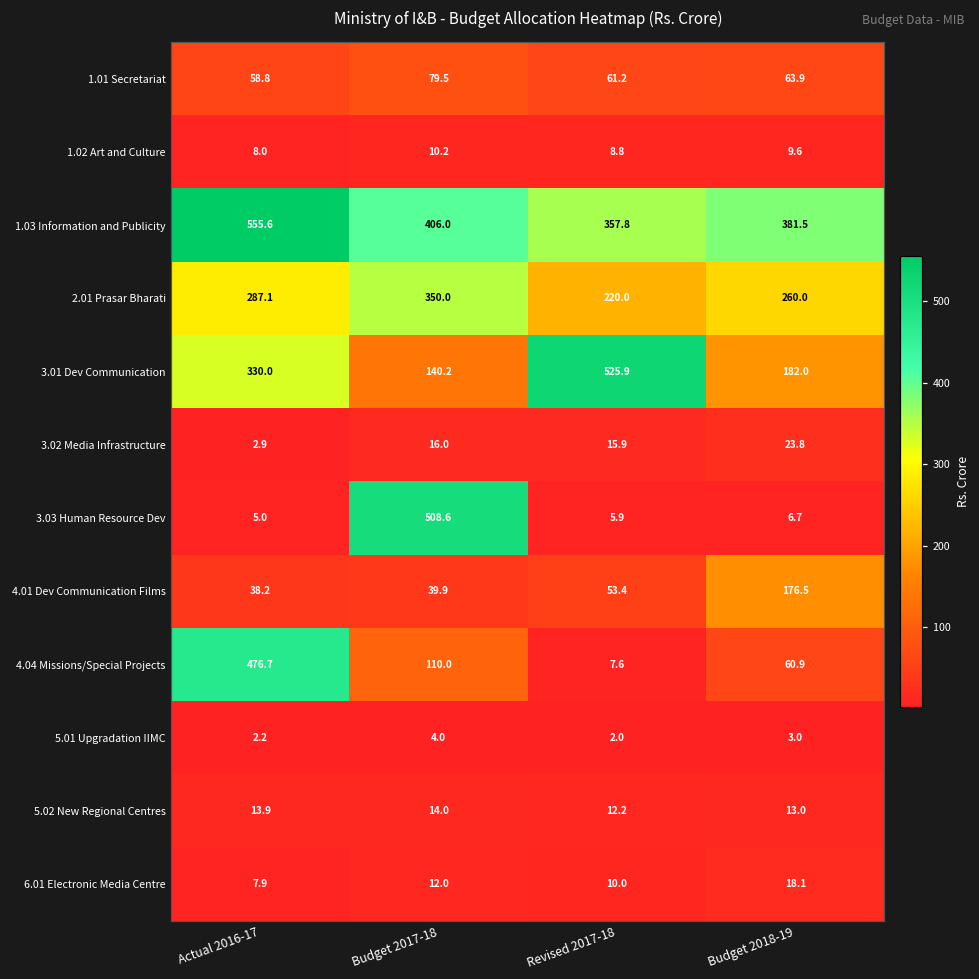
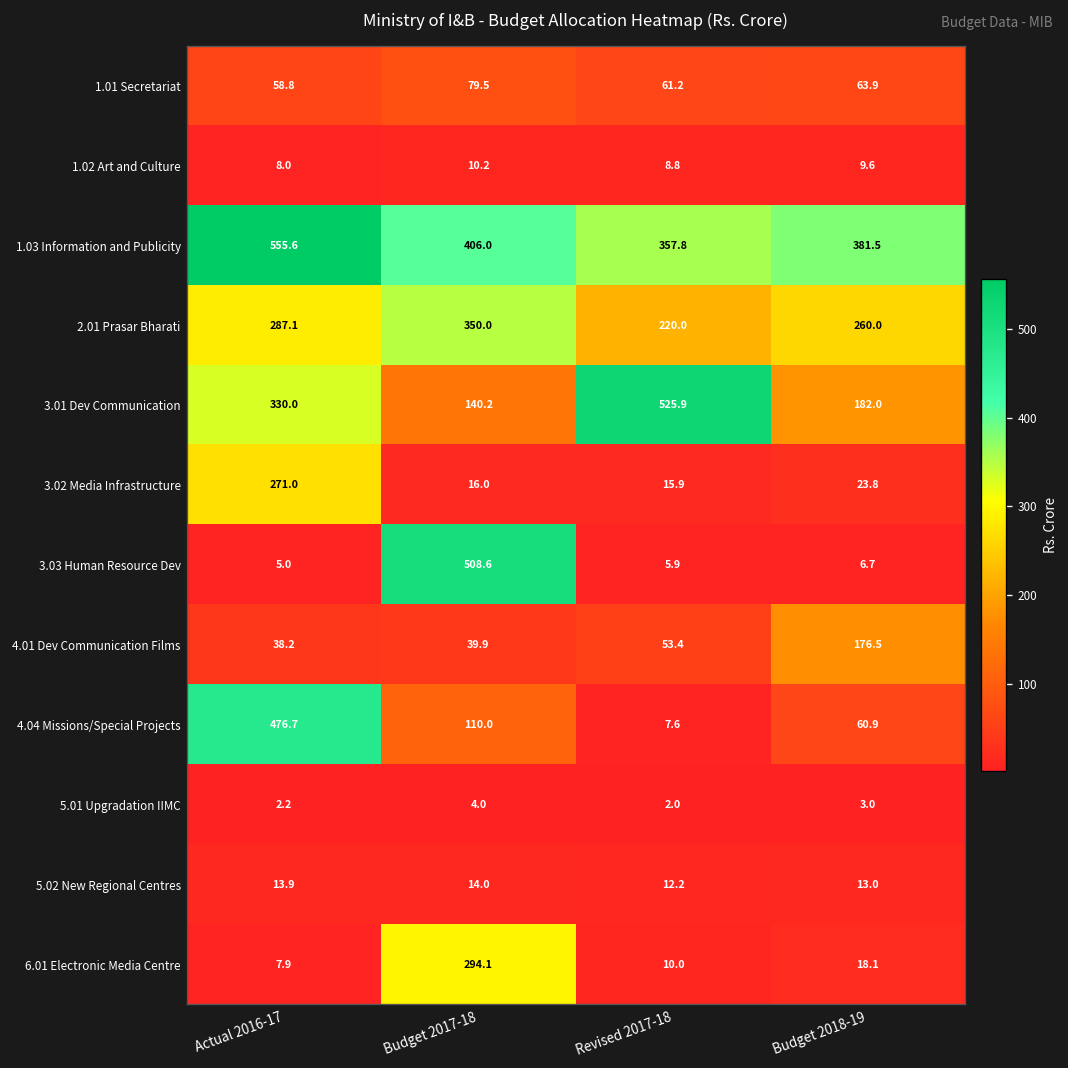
  {
    "1.01 Secretariat": {
      "Actual 2016-17": 58.8,
      "Budget 2017-18": 79.5,
      "Revised 2017-18": 61.2,
      "Budget 2018-19": 63.9
    },
    "1.02 Art and Culture": {
      "Actual 2016-17": 8.0,
      "Budget 2017-18": 10.2,
      "Revised 2017-18": 8.8,
      "Budget 2018-19": 9.6
    },
    "1.03 Information and Publicity": {
      "Actual 2016-17": 555.6,
      "Budget 2017-18": 406.0,
      "Revised 2017-18": 357.8,
      "Budget 2018-19": 381.5
    },
    "2.01 Prasar Bharati": {
      "Actual 2016-17": 287.1,
      "Budget 2017-18": 350.0,
      "Revised 2017-18": 220.0,
      "Budget 2018-19": 260.0
    },
    "3.01 Dev Communication": {
      "Actual 2016-17": 330.0,
      "Budget 2017-18": 140.2,
      "Revised 2017-18": 525.9,
      "Budget 2018-19": 182.0
    },
    "3.02 Media Infrastructure": {
-     "Actual 2016-17": 2.9,
+     "Actual 2016-17": 271.0,
      "Budget 2017-18": 16.0,
      "Revised 2017-18": 15.9,
      "Budget 2018-19": 23.8
    },
    "3.03 Human Resource Dev": {
      "Actual 2016-17": 5.0,
      "Budget 2017-18": 508.6,
      "Revised 2017-18": 5.9,
      "Budget 2018-19": 6.7
    },
    "4.01 Dev Communication Films": {
      "Actual 2016-17": 38.2,
      "Budget 2017-18": 39.9,
      "Revised 2017-18": 53.4,
      "Budget 2018-19": 176.5
    },
    "4.04 Missions/Special Projects": {
      "Actual 2016-17": 476.7,
      "Budget 2017-18": 110.0,
      "Revised 2017-18": 7.6,
      "Budget 2018-19": 60.9
    },
    "5.01 Upgradation IIMC": {
      "Actual 2016-17": 2.2,
      "Budget 2017-18": 4.0,
      "Revised 2017-18": 2.0,
      "Budget 2018-19": 3.0
    },
    "5.02 New Regional Centres": {
      "Actual 2016-17": 13.9,
      "Budget 2017-18": 14.0,
      "Revised 2017-18": 12.2,
      "Budget 2018-19": 13.0
    },
    "6.01 Electronic Media Centre": {
      "Actual 2016-17": 7.9,
-     "Budget 2017-18": 12.0,
+     "Budget 2017-18": 294.1,
      "Revised 2017-18": 10.0,
      "Budget 2018-19": 18.1
    }
  }
